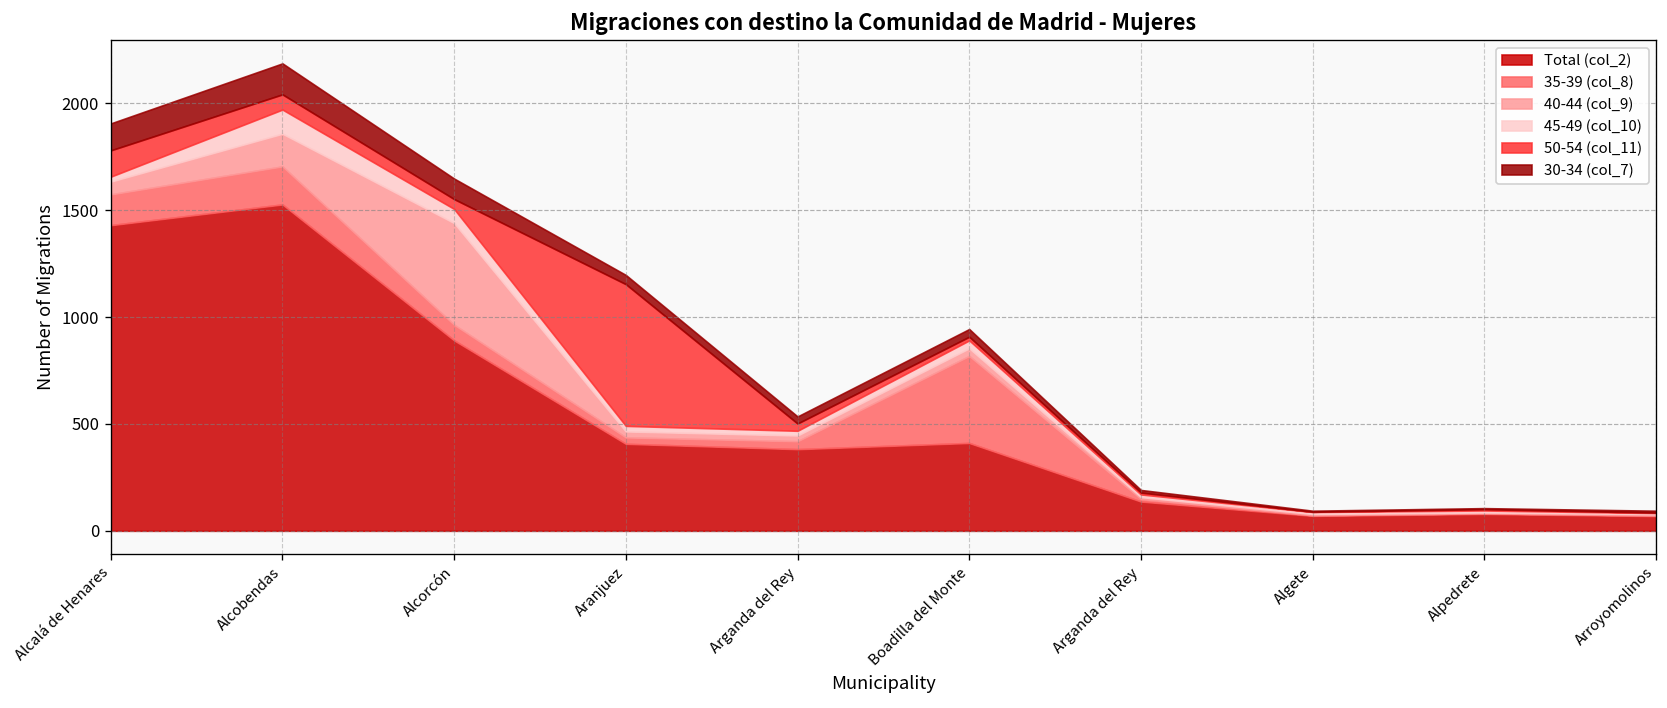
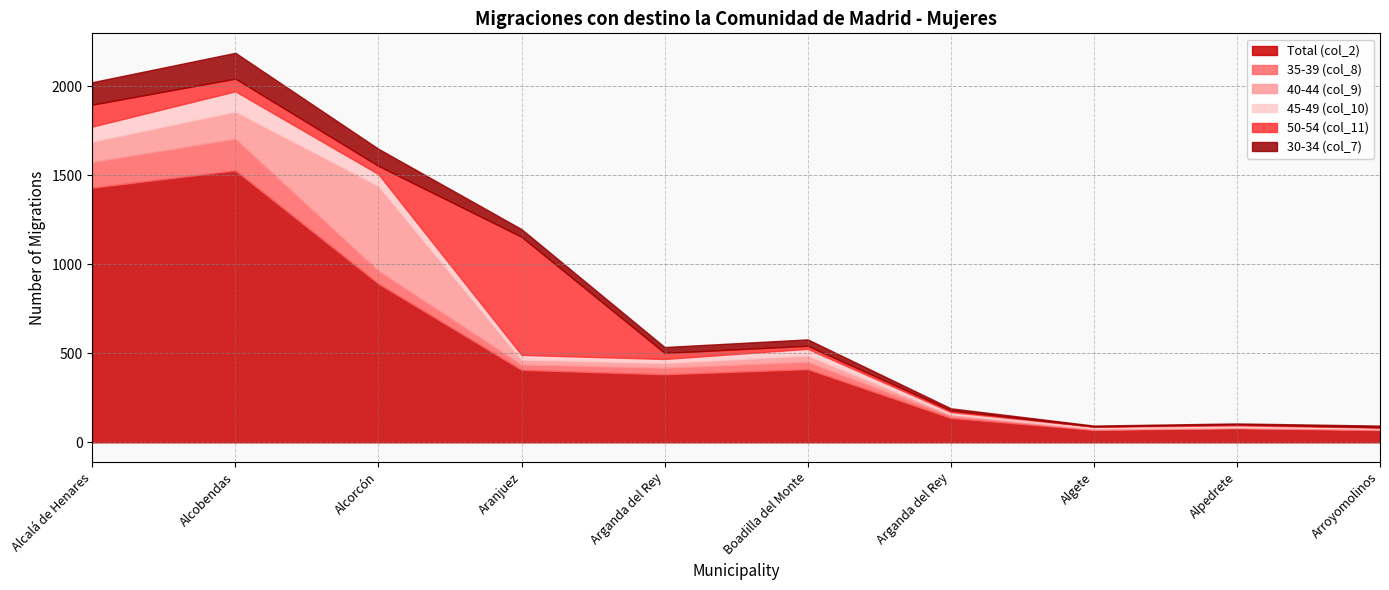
  {
    "35-39 (col_8)": {
      "Alcalá de Henares": 140,
      "Alcobendas": 180,
      "Alcorcón": 70,
      "Aranjuez": 30,
-     "Boadilla del Monte": 410
+     "Boadilla del Monte": 40
    },
    "40-44 (col_9)": {
-     "Alcalá de Henares": 60,
+     "Alcalá de Henares": 120,
      "Alcobendas": 150,
      "Alcorcón": 480,
      "Aranjuez": 30,
      "Boadilla del Monte": 40
    },
    "45-49 (col_10)": {
-     "Alcalá de Henares": 20,
+     "Alcalá de Henares": 80,
      "Alcobendas": 110,
      "Alcorcón": 70,
      "Aranjuez": 30,
      "Boadilla del Monte": 40
    },
    "50-54 (col_11)": {
      "Alcalá de Henares": 120,
      "Alcobendas": 70,
      "Alcorcón": 50,
      "Aranjuez": 660,
      "Boadilla del Monte": 20
    }
  }
